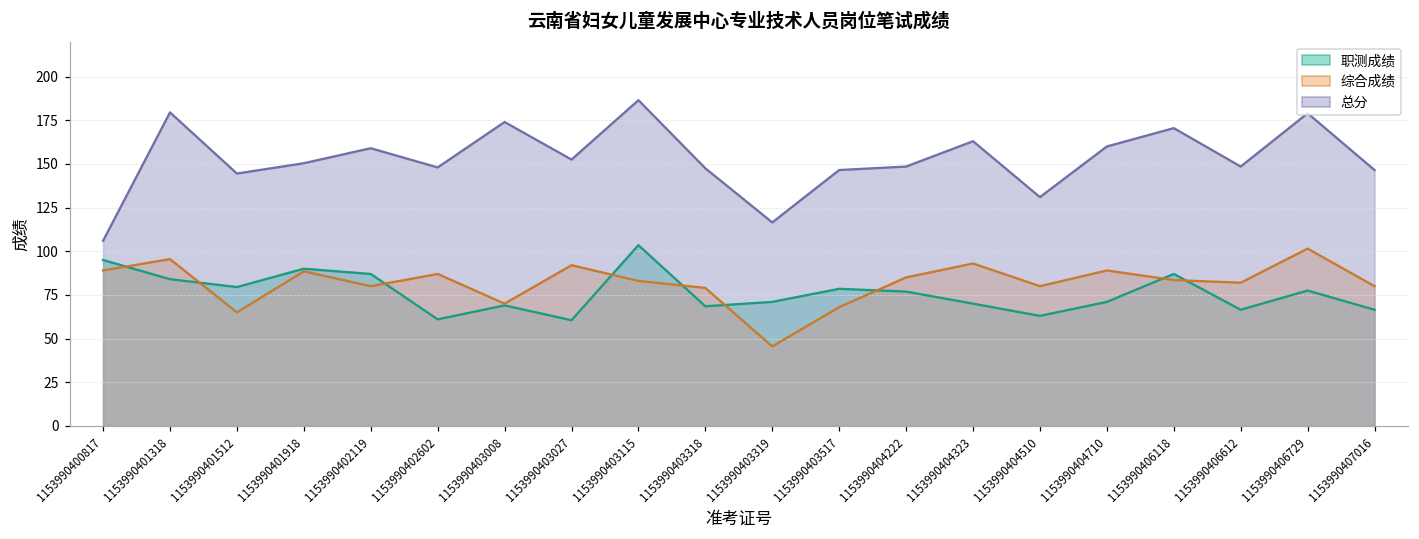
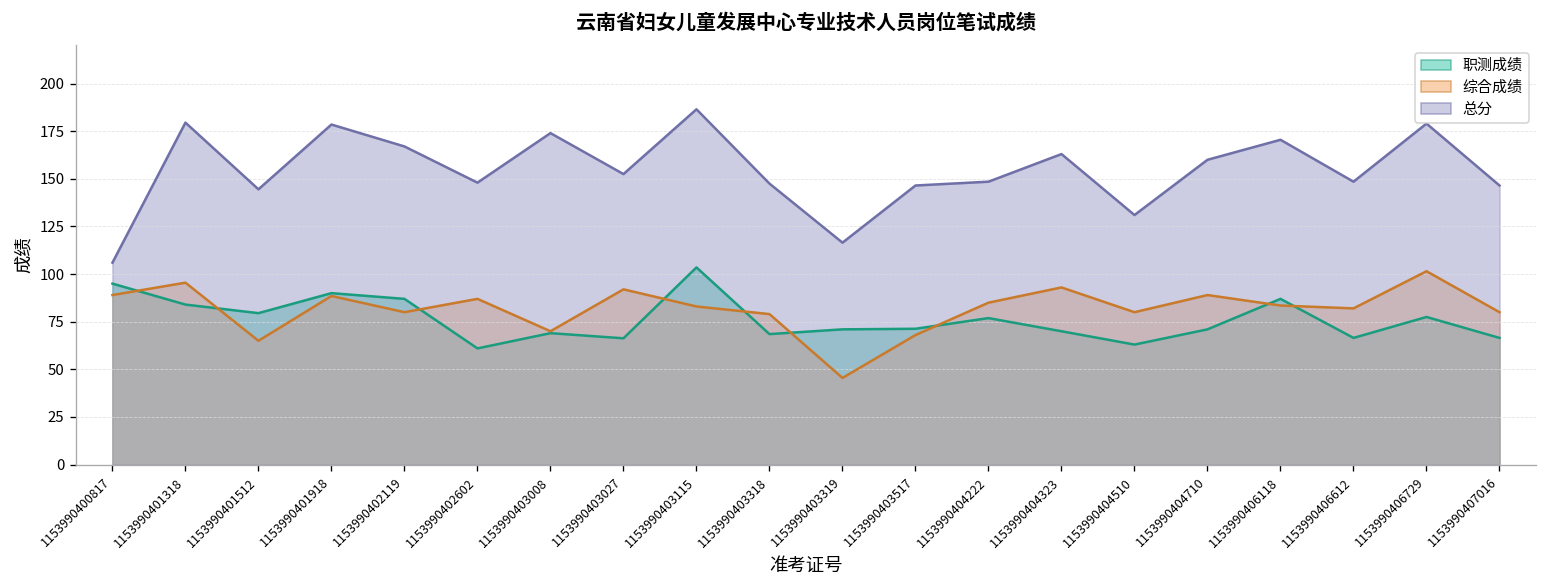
  {
    "职测成绩": {
      "1153990400817": 95,
      "1153990401318": 84,
      "1153990401512": 80,
      "1153990402119": 87,
      "1153990402602": 61,
-     "1153990403027": 61,
+     "1153990403027": 66,
      "1153990403115": 104,
      "1153990403318": 69,
      "1153990403319": 71,
-     "1153990403517": 79,
+     "1153990403517": 71,
      "1153990404222": 77,
      "1153990404323": 70,
      "1153990404510": 63,
      "1153990404710": 71,
      "1153990406118": 87,
      "1153990406612": 67,
      "1153990406729": 78,
      "1153990407016": 67
    },
    "综合成绩": {
      "1153990400817": 89,
      "1153990401318": 96,
      "1153990401512": 65,
      "1153990402119": 80,
      "1153990402602": 87,
      "1153990403027": 92,
      "1153990403115": 83,
      "1153990403318": 79,
      "1153990403319": 46,
      "1153990403517": 68,
      "1153990404222": 85,
      "1153990404323": 93,
      "1153990404510": 80,
      "1153990404710": 89,
      "1153990406118": 84,
      "1153990406612": 82,
      "1153990406729": 102,
      "1153990407016": 80
    },
    "总分": {
      "1153990400817": 106,
      "1153990401318": 180,
      "1153990401512": 145,
-     "1153990401918": 150,
-     "1153990402119": 159,
+     "1153990401918": 179,
+     "1153990402119": 167,
      "1153990402602": 148,
      "1153990403008": 174,
      "1153990403027": 153,
      "1153990403115": 187,
      "1153990403318": 148,
      "1153990403319": 117,
      "1153990403517": 147,
      "1153990404222": 149,
      "1153990404323": 163,
      "1153990404510": 131,
      "1153990404710": 160,
      "1153990406118": 171,
      "1153990406612": 149,
      "1153990407016": 147
    }
  }
